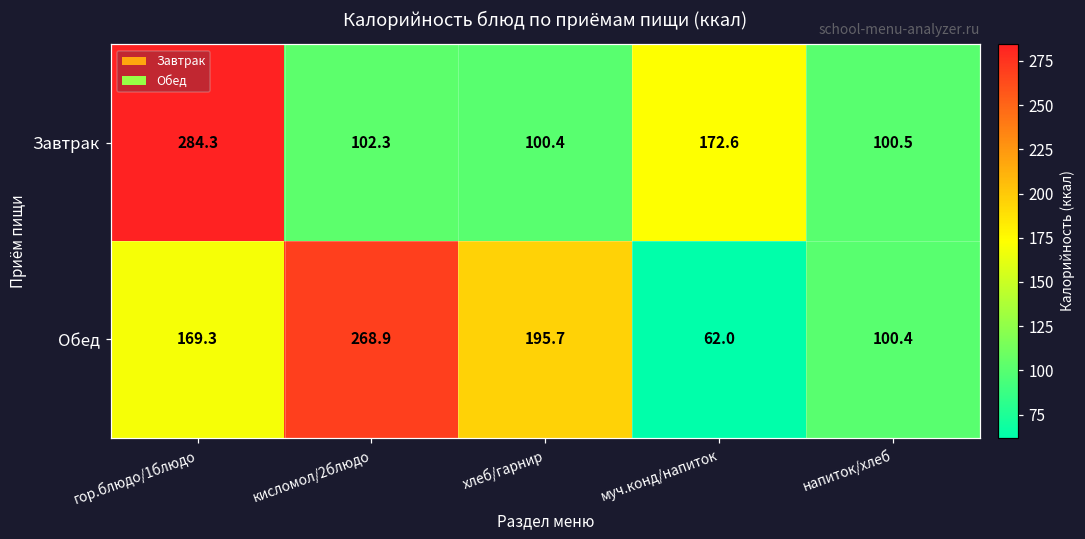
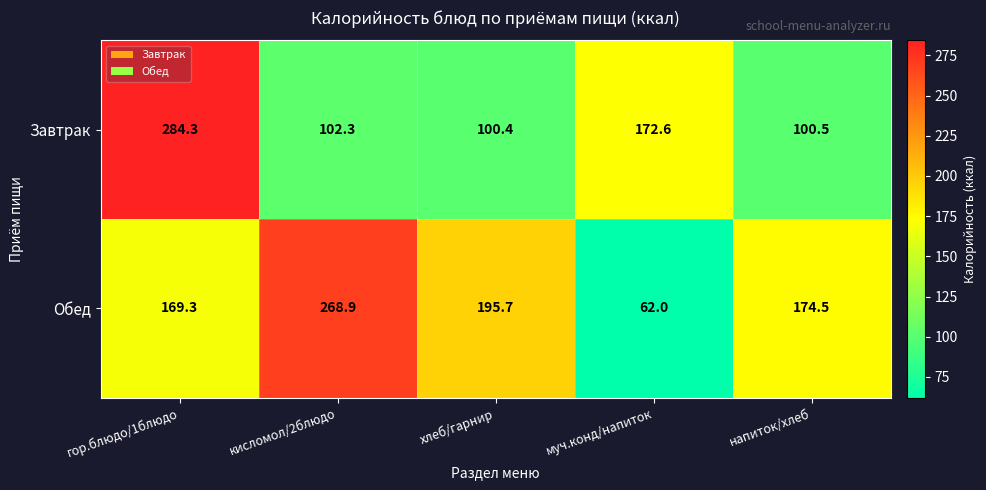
  {
    "Завтрак": {
      "гор.блюдо/1блюдо": 284.3,
      "кисломол/2блюдо": 102.3,
      "хлеб/гарнир": 100.4,
      "муч.конд/напиток": 172.6,
      "напиток/хлеб": 100.5
    },
    "Обед": {
      "гор.блюдо/1блюдо": 169.3,
      "кисломол/2блюдо": 268.9,
      "хлеб/гарнир": 195.7,
      "муч.конд/напиток": 62.0,
-     "напиток/хлеб": 100.4
+     "напиток/хлеб": 174.5
    }
  }
